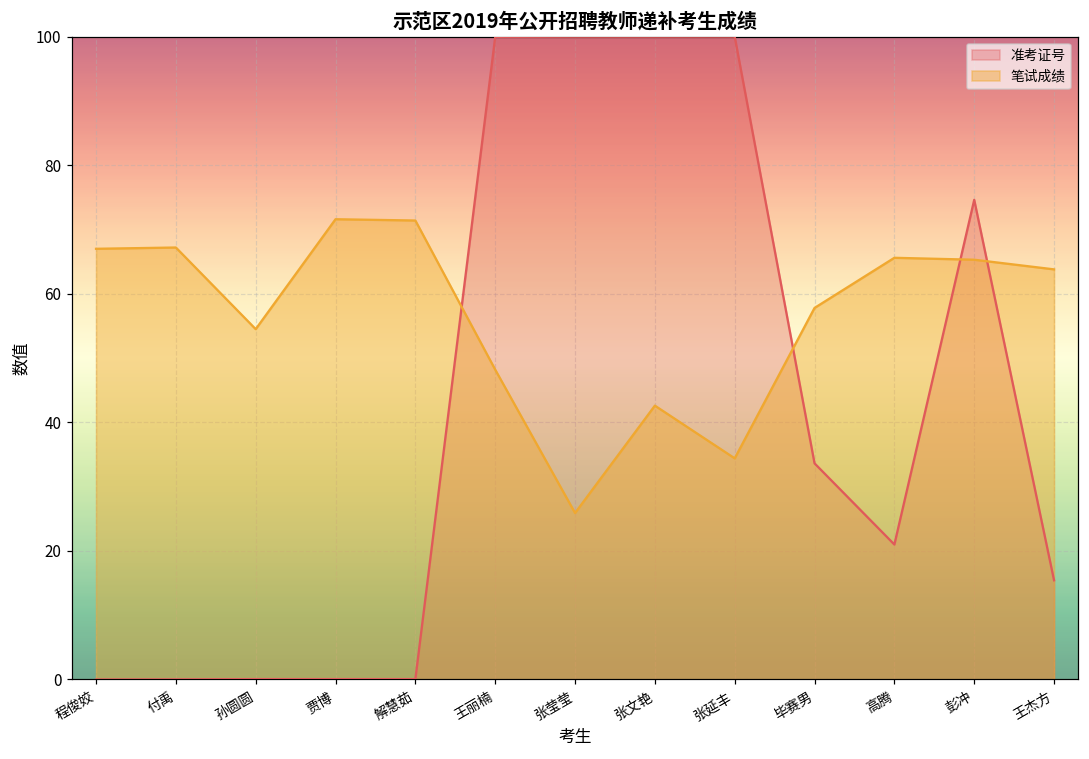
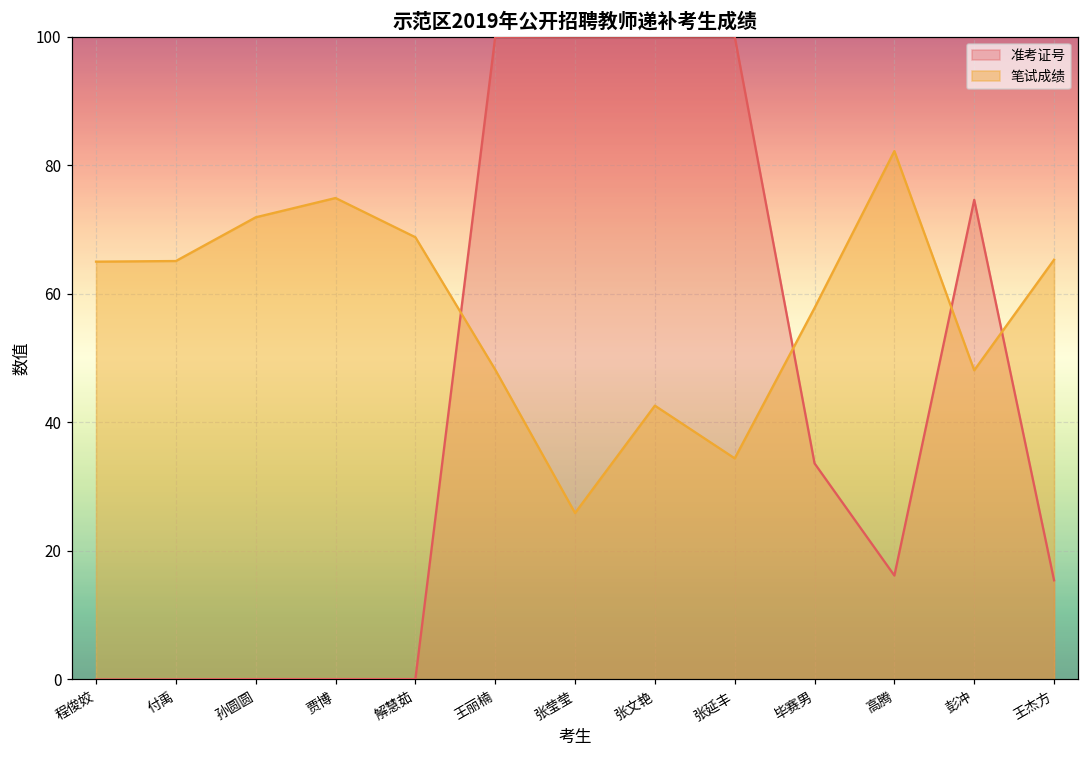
  {
    "准考证号": {
      "程俊姣": 0,
      "付禹": 0,
      "孙圆圆": 0,
      "贾博": 0,
      "解慧茹": 0,
      "王丽楠": 100,
      "张莹莹": 100,
      "张文艳": 100,
      "张延丰": 100,
      "毕赛男": 34,
-     "高腾": 21,
+     "高腾": 16,
      "彭冲": 75,
      "王杰方": 15
    },
    "笔试成绩": {
-     "程俊姣": 67,
-     "付禹": 67,
-     "孙圆圆": 55,
-     "贾博": 72,
-     "解慧茹": 71,
+     "程俊姣": 65,
+     "付禹": 65,
+     "孙圆圆": 72,
+     "贾博": 75,
+     "解慧茹": 69,
      "王丽楠": 48,
      "张莹莹": 26,
      "张文艳": 43,
      "张延丰": 34,
      "毕赛男": 58,
-     "高腾": 66,
-     "彭冲": 65,
-     "王杰方": 64
+     "高腾": 82,
+     "彭冲": 48,
+     "王杰方": 65
    }
  }
